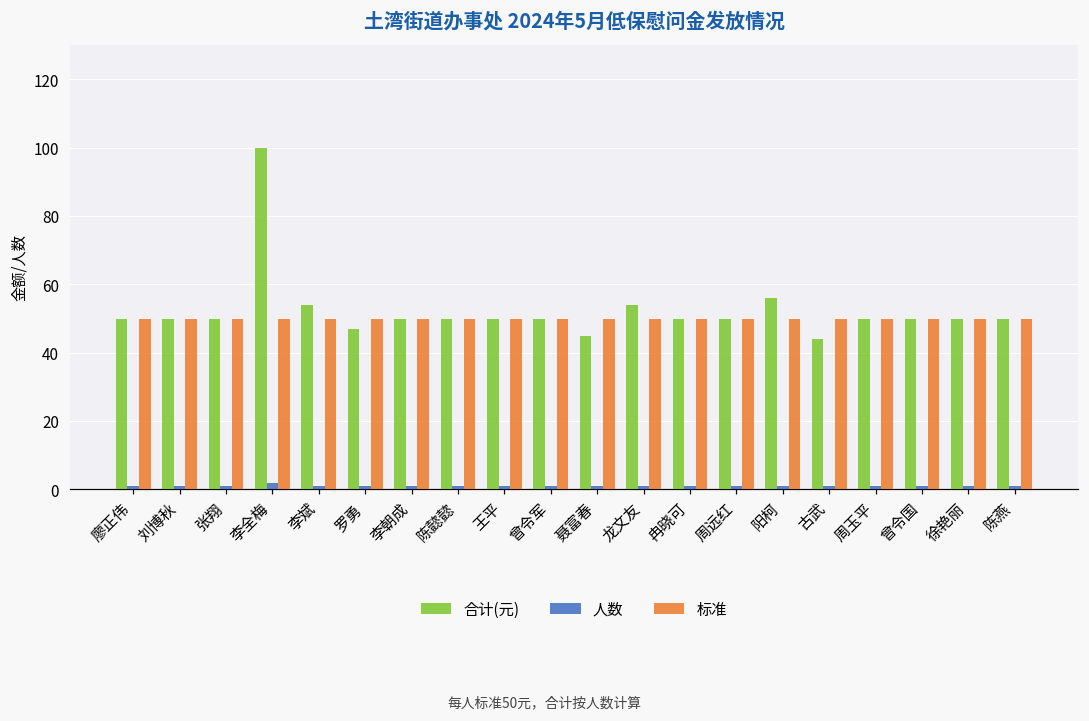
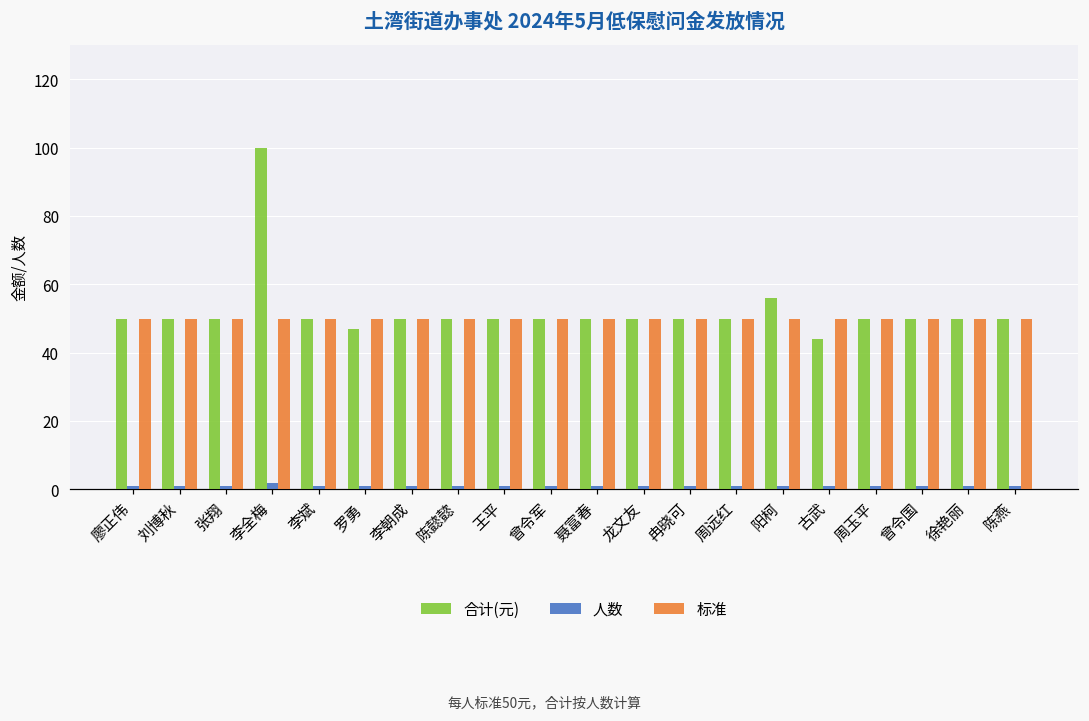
  {
    "合计(元)": {
      "廖正伟": 50,
      "刘博秋": 50,
      "张翔": 50,
      "李全梅": 100,
-     "李斌": 54,
+     "李斌": 50,
      "罗勇": 47,
      "李朝成": 50,
      "陈懿懿": 50,
      "王平": 50,
      "曾令军": 50,
-     "聂富春": 45,
-     "龙文友": 54,
+     "聂富春": 50,
+     "龙文友": 50,
      "冉晓可": 50,
      "周远红": 50,
      "阳柯": 56,
      "古武": 44,
      "周玉平": 50,
      "曾令国": 50,
      "徐艳丽": 50,
      "陈燕": 50
    },
    "人数": {
      "廖正伟": 1,
      "刘博秋": 1,
      "张翔": 1,
      "李全梅": 2,
      "李斌": 1,
      "罗勇": 1,
      "李朝成": 1,
      "陈懿懿": 1,
      "王平": 1,
      "曾令军": 1,
      "聂富春": 1,
      "龙文友": 1,
      "冉晓可": 1,
      "周远红": 1,
      "阳柯": 1,
      "古武": 1,
      "周玉平": 1,
      "曾令国": 1,
      "徐艳丽": 1,
      "陈燕": 1
    },
    "标准": {
      "廖正伟": 50,
      "刘博秋": 50,
      "张翔": 50,
      "李全梅": 50,
      "李斌": 50,
      "罗勇": 50,
      "李朝成": 50,
      "陈懿懿": 50,
      "王平": 50,
      "曾令军": 50,
      "聂富春": 50,
      "龙文友": 50,
      "冉晓可": 50,
      "周远红": 50,
      "阳柯": 50,
      "古武": 50,
      "周玉平": 50,
      "曾令国": 50,
      "徐艳丽": 50,
      "陈燕": 50
    }
  }
